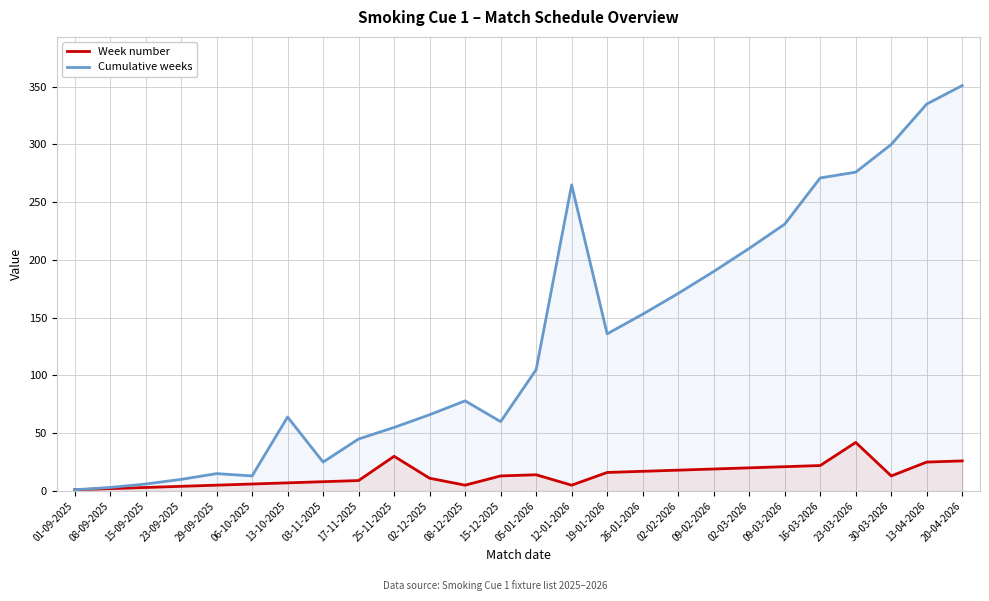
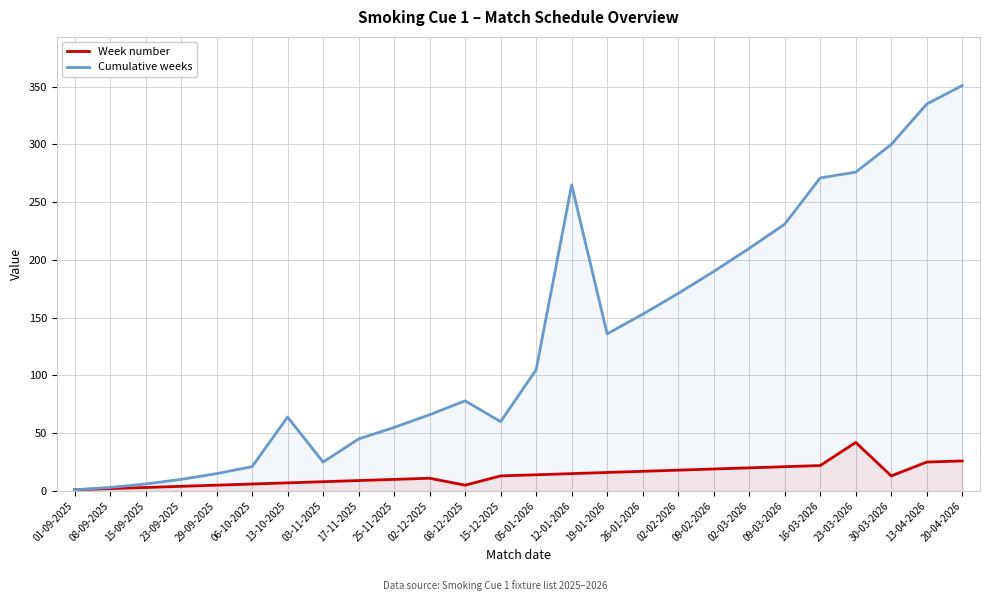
  {
    "Week number": {
      "15-09-2025": 3,
      "23-09-2025": 4,
      "29-09-2025": 5,
      "06-10-2025": 6,
      "13-10-2025": 7,
      "03-11-2025": 8,
      "17-11-2025": 9,
-     "25-11-2025": 30,
+     "25-11-2025": 10,
      "02-12-2025": 11,
      "08-12-2025": 5,
      "15-12-2025": 13,
      "05-01-2026": 14,
-     "12-01-2026": 5,
+     "12-01-2026": 15,
      "19-01-2026": 16,
      "26-01-2026": 17,
      "02-02-2026": 18,
      "09-02-2026": 19,
      "02-03-2026": 20,
      "09-03-2026": 21,
      "16-03-2026": 22,
      "23-03-2026": 42,
      "30-03-2026": 13,
      "13-04-2026": 25,
      "20-04-2026": 26
    },
    "Cumulative weeks": {
      "15-09-2025": 6,
      "23-09-2025": 10,
      "29-09-2025": 15,
-     "06-10-2025": 13,
+     "06-10-2025": 21,
      "13-10-2025": 64,
      "03-11-2025": 25,
      "17-11-2025": 45,
      "25-11-2025": 55,
      "02-12-2025": 66,
      "08-12-2025": 78,
      "15-12-2025": 60,
      "05-01-2026": 105,
      "12-01-2026": 265,
      "19-01-2026": 136,
      "26-01-2026": 153,
      "02-02-2026": 171,
      "09-02-2026": 190,
      "02-03-2026": 210,
      "09-03-2026": 231,
      "16-03-2026": 271,
      "23-03-2026": 276,
      "30-03-2026": 300,
      "13-04-2026": 335,
      "20-04-2026": 351
    }
  }
